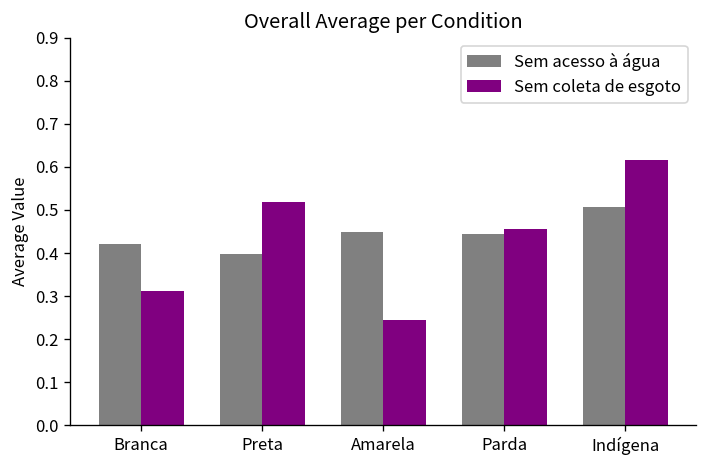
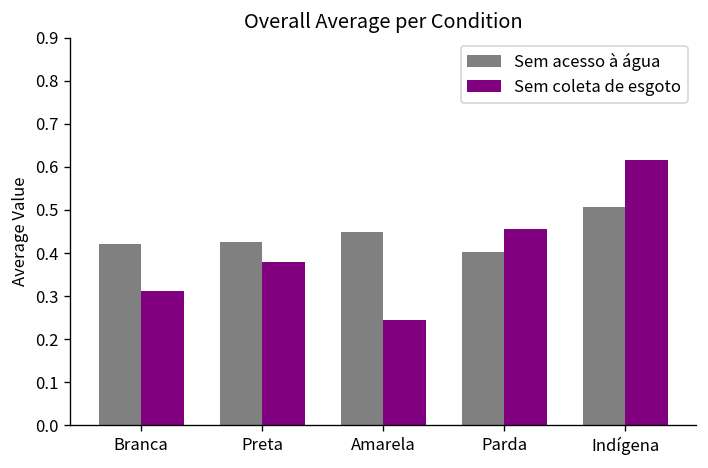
  {
    "Sem acesso à água": {
      "Branca": 0.42,
-     "Preta": 0.40,
+     "Preta": 0.43,
      "Amarela": 0.45,
-     "Parda": 0.45,
+     "Parda": 0.40,
      "Indígena": 0.51
    },
    "Sem coleta de esgoto": {
      "Branca": 0.31,
-     "Preta": 0.52,
+     "Preta": 0.38,
      "Amarela": 0.24,
      "Parda": 0.46,
      "Indígena": 0.62
    }
  }
